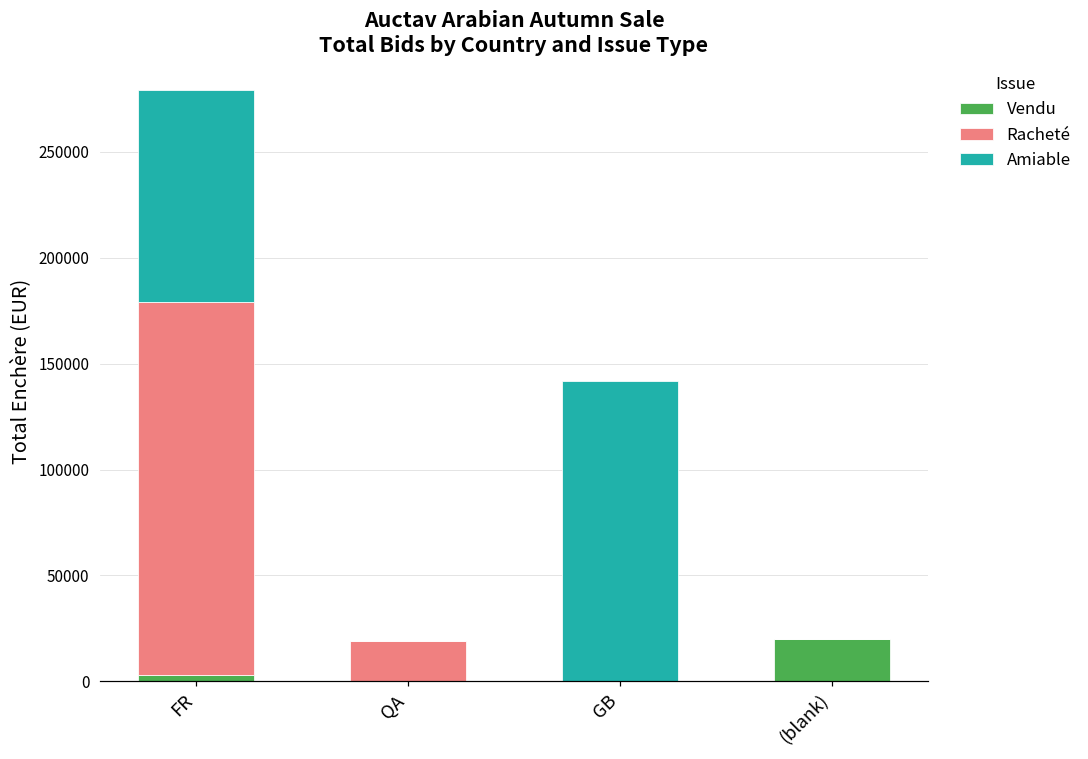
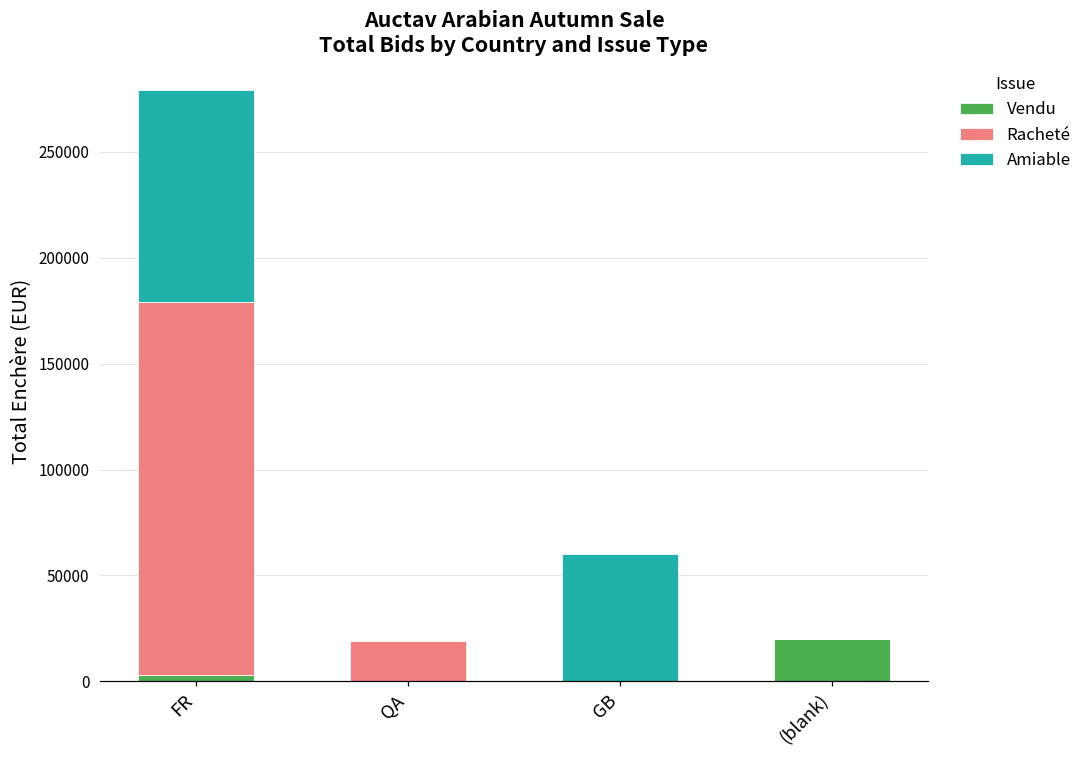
  {
    "Vendu": {
      "FR": 3000,
      "QA": 0,
      "GB": 0,
      "(blank)": 20000
    },
    "Racheté": {
      "FR": 176000,
      "QA": 19000,
      "GB": 0,
      "(blank)": 0
    },
    "Amiable": {
      "FR": 100000,
      "QA": 0,
-     "GB": 142000,
+     "GB": 60000,
      "(blank)": 0
    }
  }
